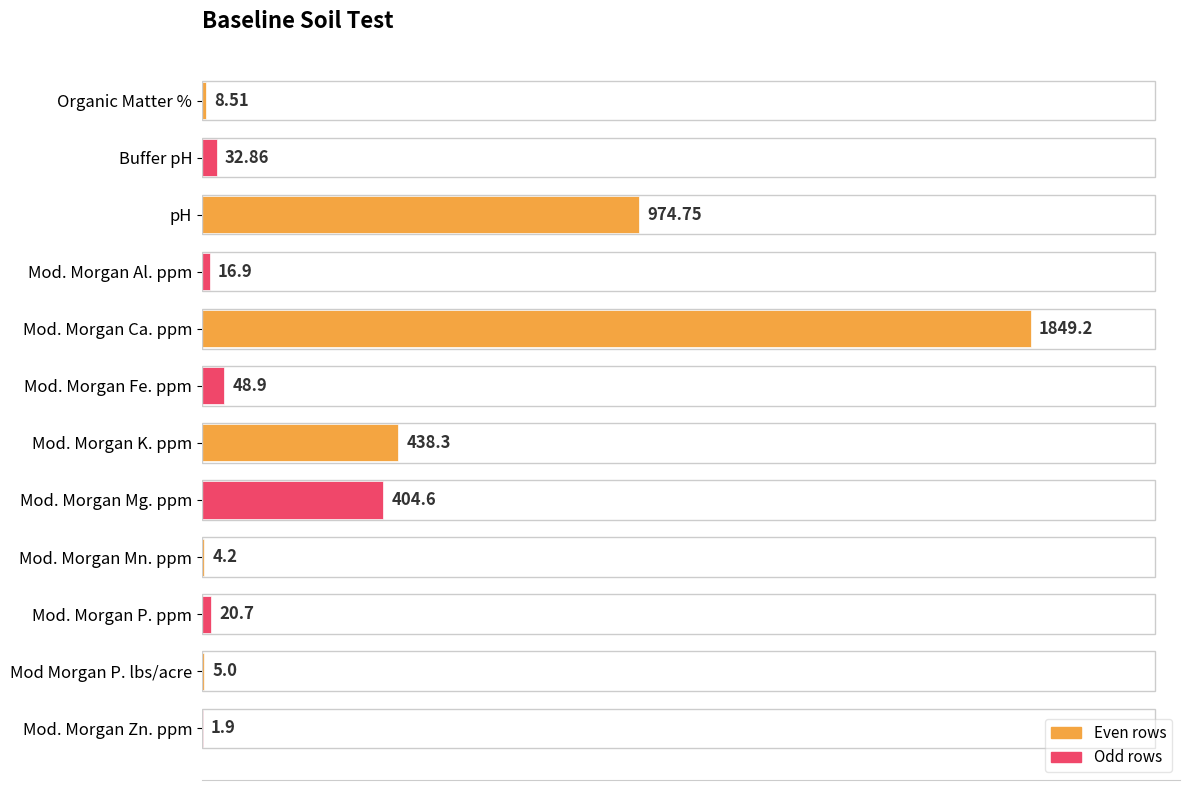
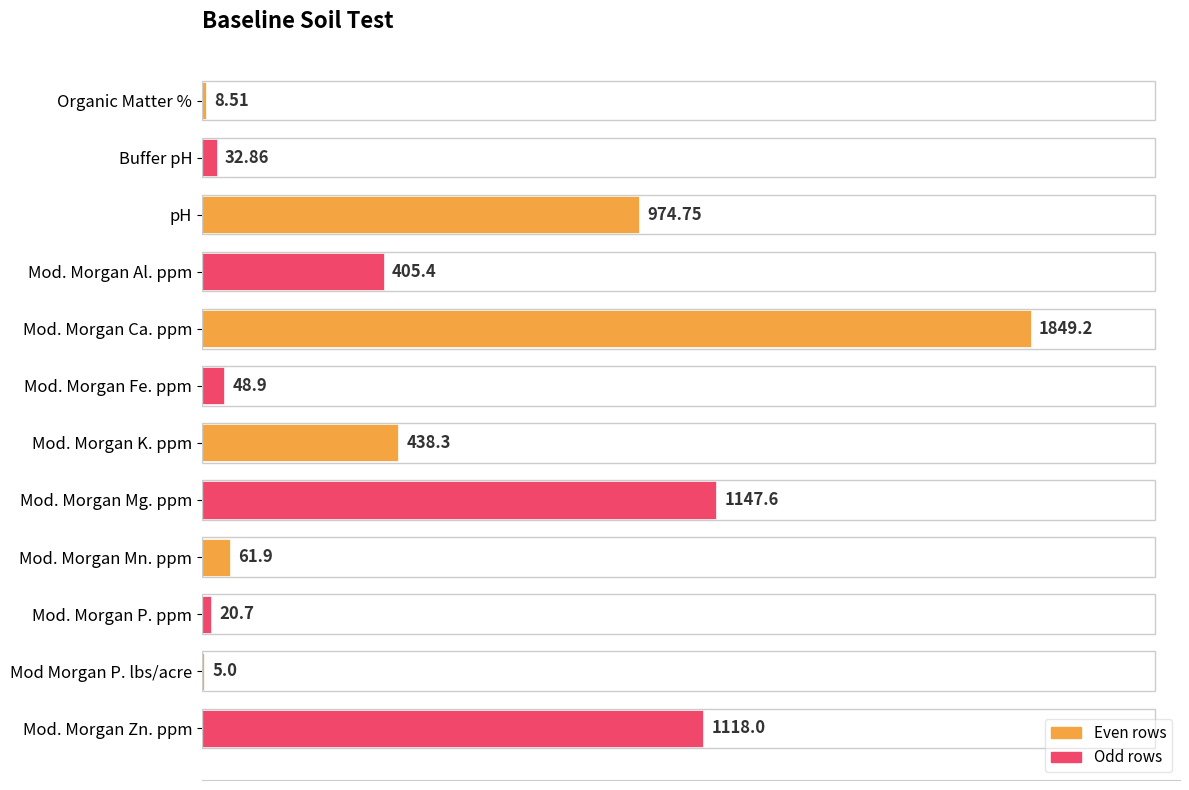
  {
    "Organic Matter %": 8.51,
    "Buffer pH": 32.86,
    "pH": 974.75,
-   "Mod. Morgan Al. ppm": 16.9,
+   "Mod. Morgan Al. ppm": 405.4,
    "Mod. Morgan Ca. ppm": 1849.2,
    "Mod. Morgan Fe. ppm": 48.9,
    "Mod. Morgan K. ppm": 438.3,
-   "Mod. Morgan Mg. ppm": 404.6,
-   "Mod. Morgan Mn. ppm": 4.2,
+   "Mod. Morgan Mg. ppm": 1147.6,
+   "Mod. Morgan Mn. ppm": 61.9,
    "Mod. Morgan P. ppm": 20.7,
    "Mod Morgan P. lbs/acre": 5.0,
-   "Mod. Morgan Zn. ppm": 1.9
+   "Mod. Morgan Zn. ppm": 1118.0
  }
